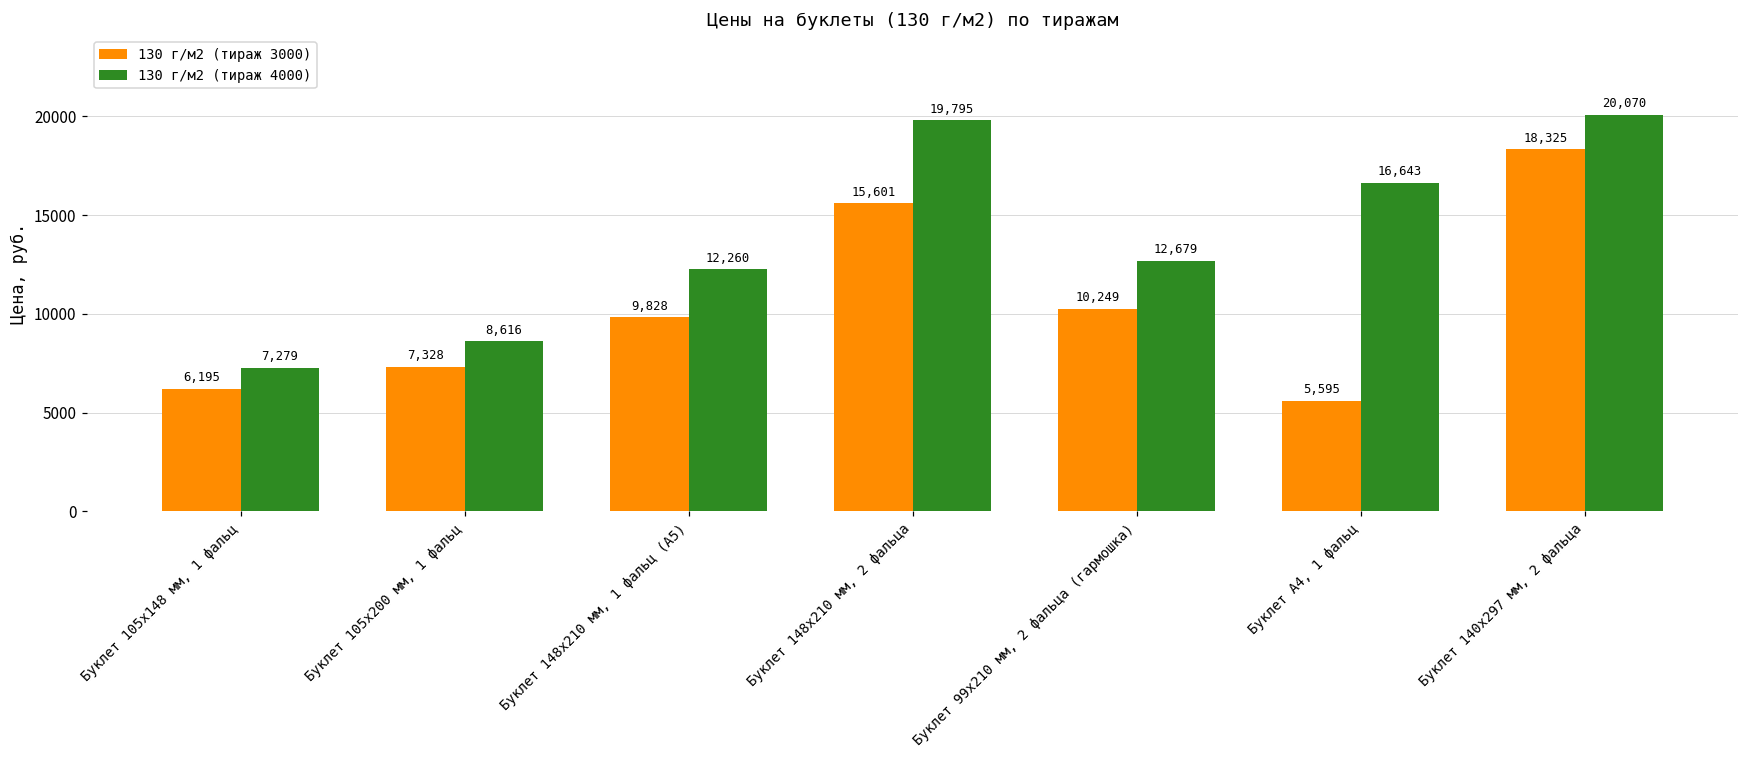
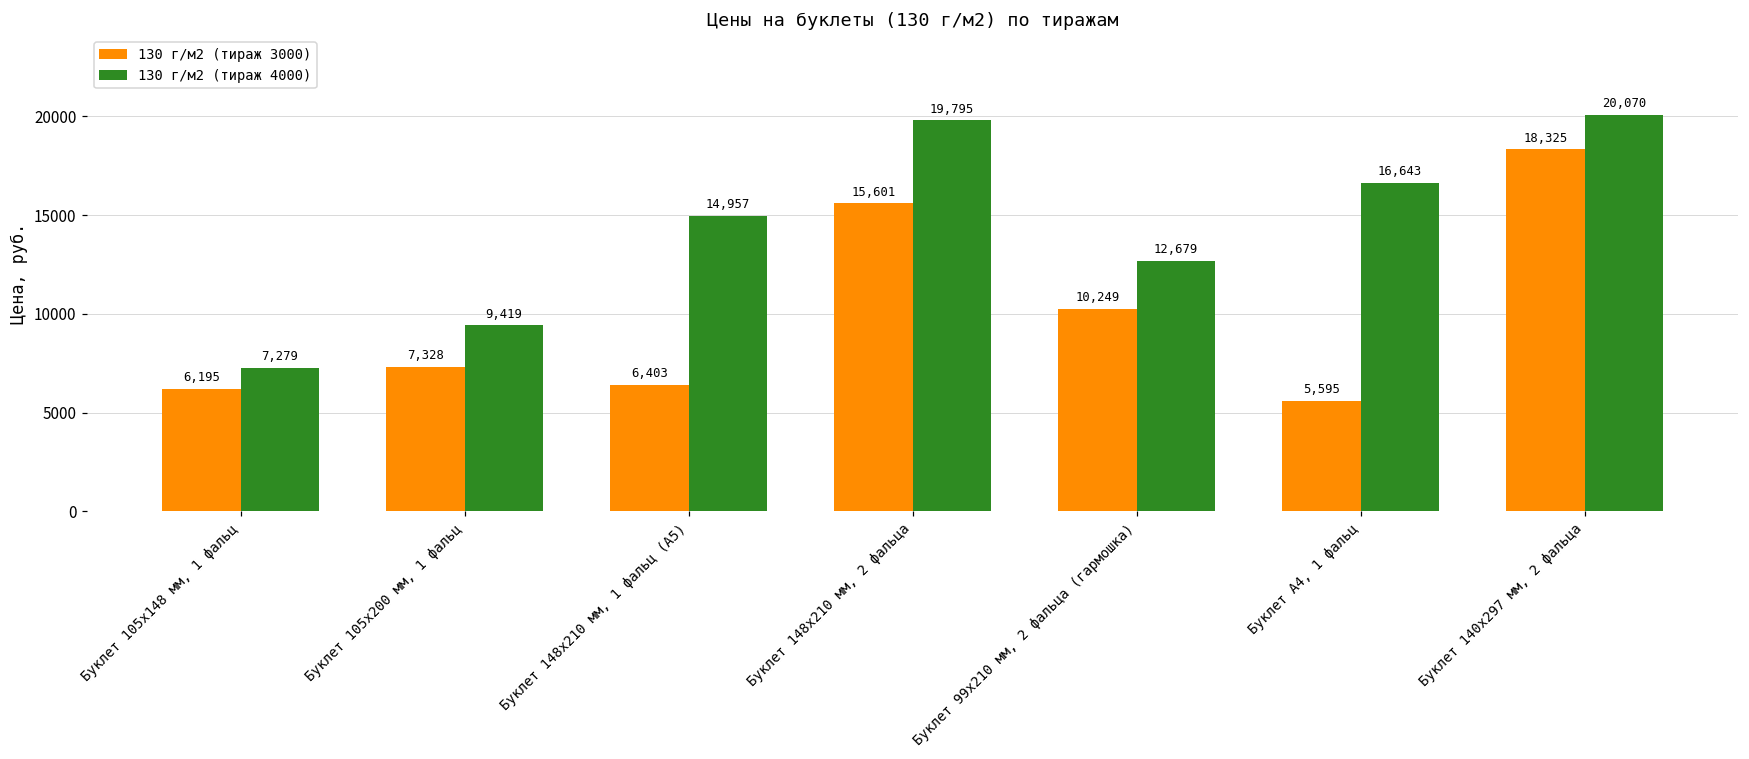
  {
    "130 г/м2 (тираж 3000)": {
      "Буклет 105х148 мм, 1 фальц": "6,195",
      "Буклет 105х200 мм, 1 фальц": "7,328",
-     "Буклет 148х210 мм, 1 фальц (А5)": "9,828",
+     "Буклет 148х210 мм, 1 фальц (А5)": "6,403",
      "Буклет 148х210 мм, 2 фальца": "15,601",
      "Буклет 99х210 мм, 2 фальца (гармошка)": "10,249",
      "Буклет А4, 1 фальц": "5,595",
      "Буклет 140х297 мм, 2 фальца": "18,325"
    },
    "130 г/м2 (тираж 4000)": {
      "Буклет 105х148 мм, 1 фальц": "7,279",
-     "Буклет 105х200 мм, 1 фальц": "8,616",
-     "Буклет 148х210 мм, 1 фальц (А5)": "12,260",
+     "Буклет 105х200 мм, 1 фальц": "9,419",
+     "Буклет 148х210 мм, 1 фальц (А5)": "14,957",
      "Буклет 148х210 мм, 2 фальца": "19,795",
      "Буклет 99х210 мм, 2 фальца (гармошка)": "12,679",
      "Буклет А4, 1 фальц": "16,643",
      "Буклет 140х297 мм, 2 фальца": "20,070"
    }
  }
